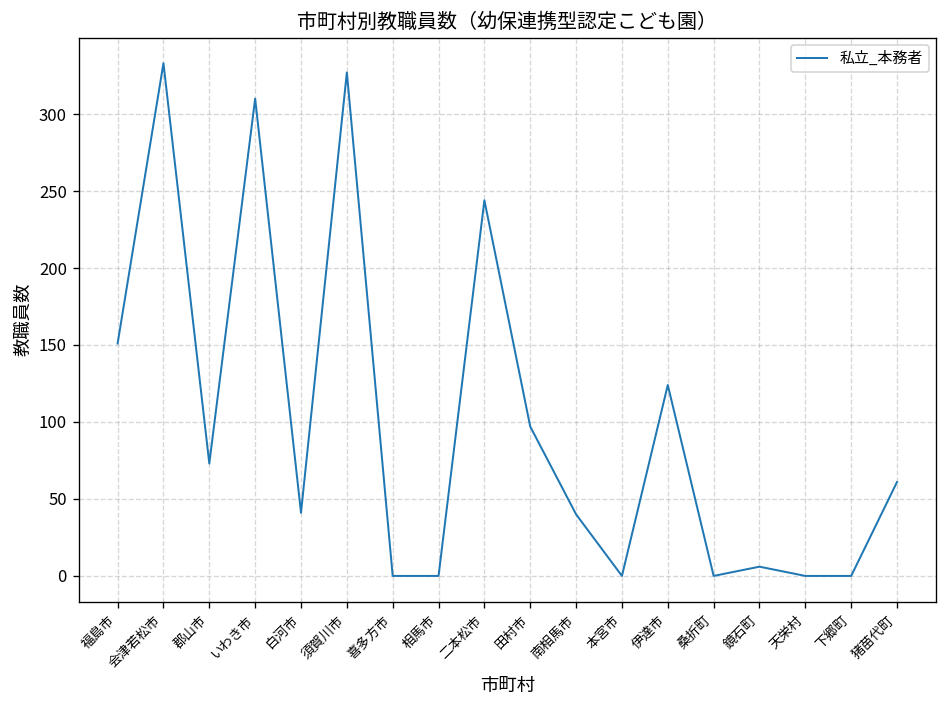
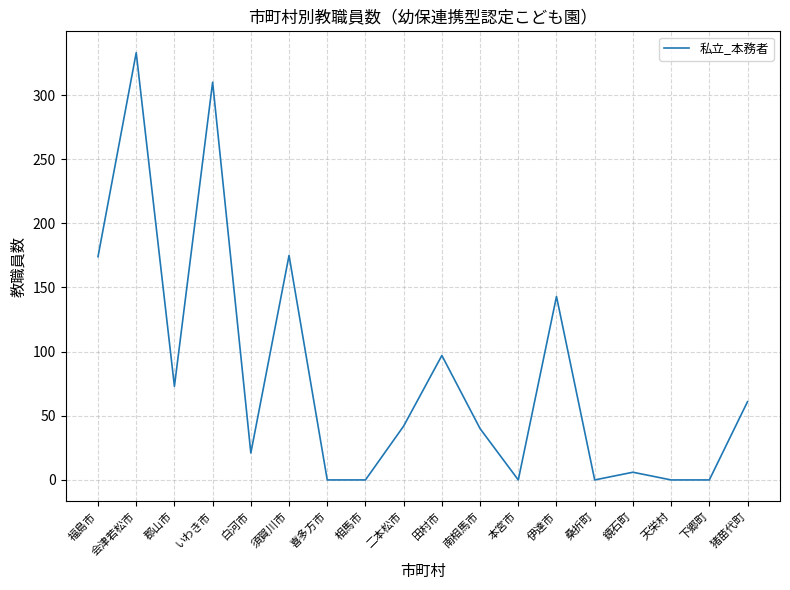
  {
-   "福島市": 151,
+   "福島市": 174,
    "会津若松市": 333,
    "郡山市": 73,
    "いわき市": 310,
-   "白河市": 41,
-   "須賀川市": 327,
+   "白河市": 21,
+   "須賀川市": 175,
    "喜多方市": 0,
    "相馬市": 0,
-   "二本松市": 244,
+   "二本松市": 42,
    "田村市": 97,
    "南相馬市": 40,
    "本宮市": 0,
-   "伊達市": 124,
+   "伊達市": 143,
    "桑折町": 0,
    "鏡石町": 6,
    "天栄村": 0,
    "下郷町": 0,
    "猪苗代町": 61
  }
